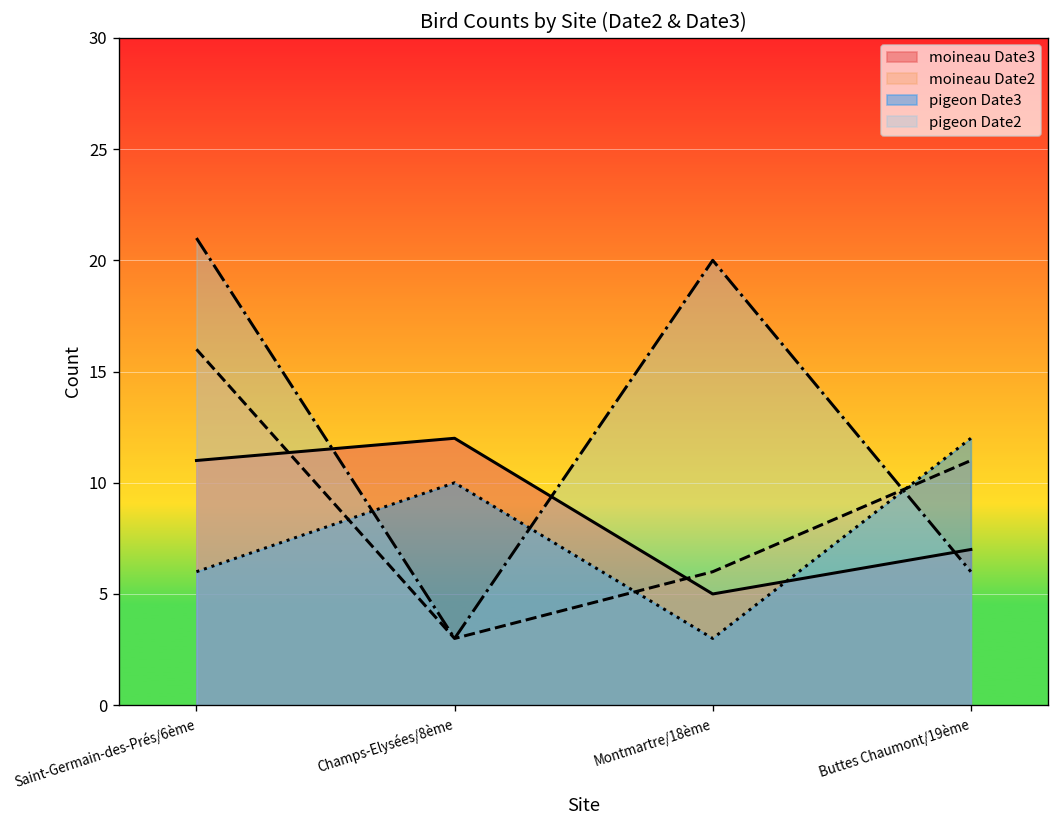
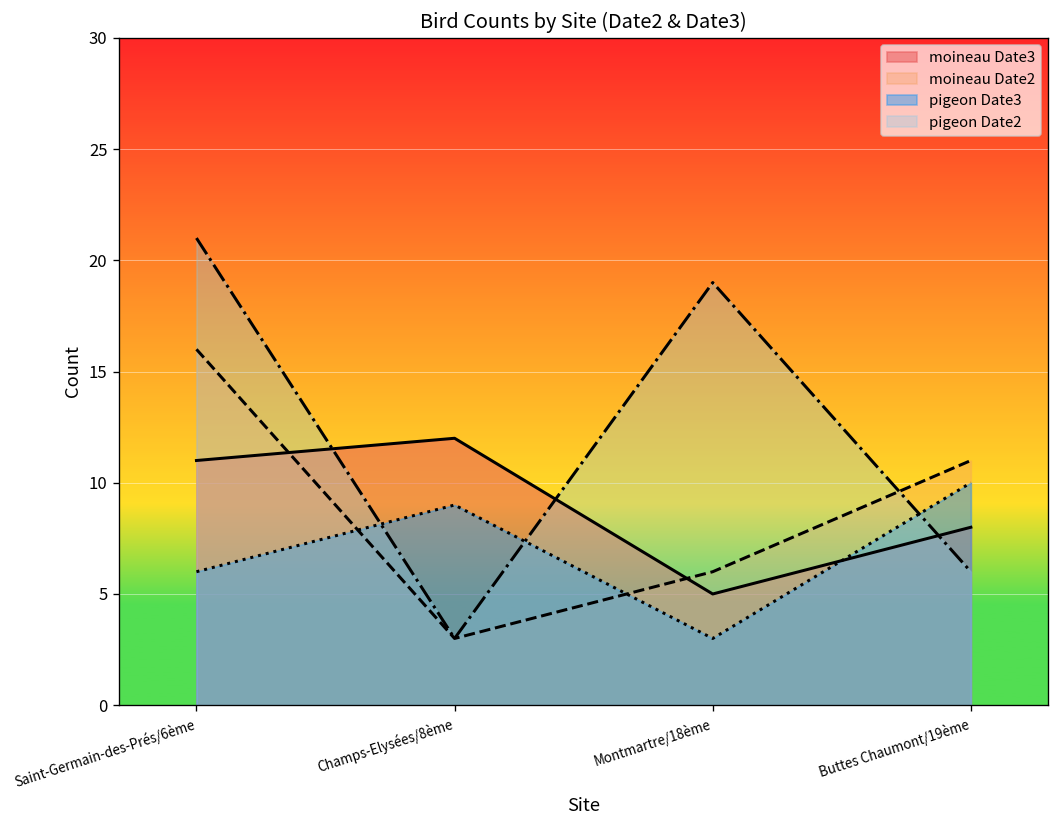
  {
    "moineau Date3": {
      "Saint-Germain-des-Prés/6ème": 11,
      "Champs-Elysées/8ème": 12,
      "Montmartre/18ème": 5,
-     "Buttes Chaumont/19ème": 7
+     "Buttes Chaumont/19ème": 8
    },
    "moineau Date2": {
      "Saint-Germain-des-Prés/6ème": 16,
      "Montmartre/18ème": 6,
      "Buttes Chaumont/19ème": 11
    },
    "pigeon Date3": {
      "Saint-Germain-des-Prés/6ème": 6,
-     "Champs-Elysées/8ème": 10,
+     "Champs-Elysées/8ème": 9,
      "Montmartre/18ème": 3,
-     "Buttes Chaumont/19ème": 12
+     "Buttes Chaumont/19ème": 10
    },
    "pigeon Date2": {
      "Saint-Germain-des-Prés/6ème": 21,
-     "Montmartre/18ème": 20,
+     "Montmartre/18ème": 19,
      "Buttes Chaumont/19ème": 6
    }
  }
